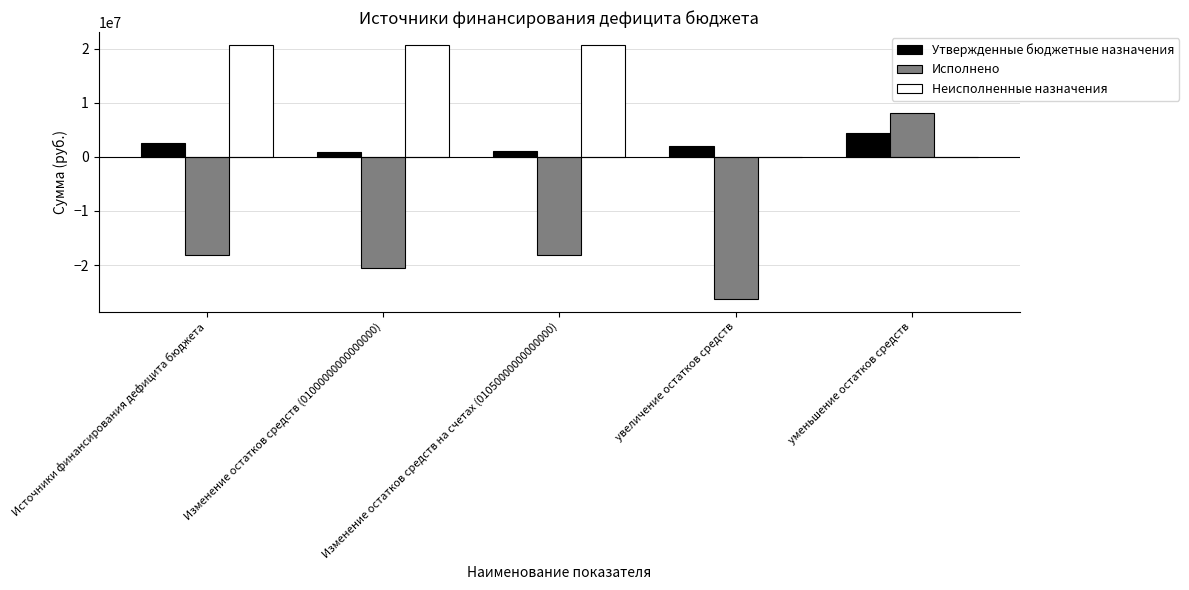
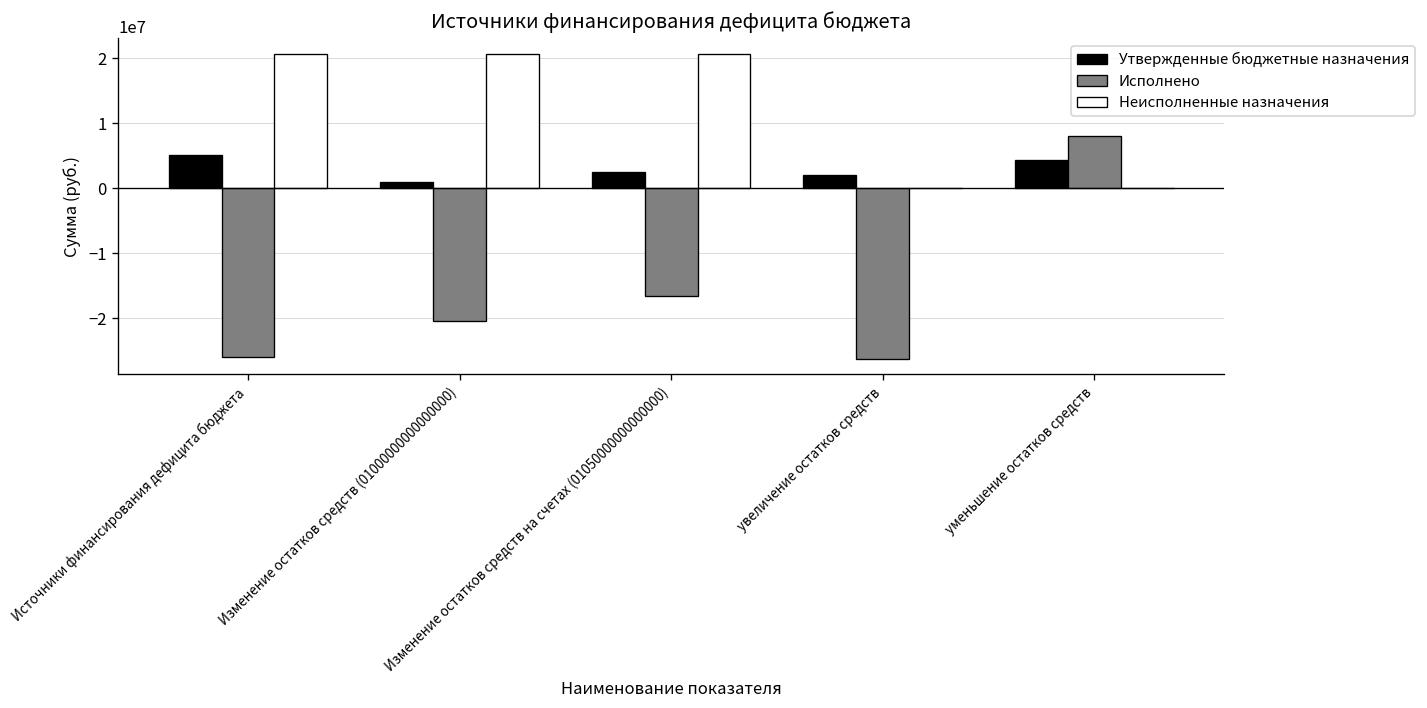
  {
    "Утвержденные бюджетные назначения": {
-     "Источники финансирования дефицита бюджета": 3000000,
+     "Источники финансирования дефицита бюджета": 5000000,
      "Изменение остатков средств (01000000000000000)": 1000000,
-     "Изменение остатков средств на счетах (01050000000000000)": 1000000,
+     "Изменение остатков средств на счетах (01050000000000000)": 3000000,
      "увеличение остатков средств": 2000000,
      "уменьшение остатков средств": 4000000
    },
    "Исполнено": {
-     "Источники финансирования дефицита бюджета": -18000000,
+     "Источники финансирования дефицита бюджета": -26000000,
      "Изменение остатков средств (01000000000000000)": -20000000,
-     "Изменение остатков средств на счетах (01050000000000000)": -18000000,
+     "Изменение остатков средств на счетах (01050000000000000)": -17000000,
      "увеличение остатков средств": -26000000,
      "уменьшение остатков средств": 8000000
    },
    "Неисполненные назначения": {
      "Источники финансирования дефицита бюджета": 21000000,
      "Изменение остатков средств (01000000000000000)": 21000000,
      "Изменение остатков средств на счетах (01050000000000000)": 21000000,
      "увеличение остатков средств": 0,
      "уменьшение остатков средств": 0
    }
  }
